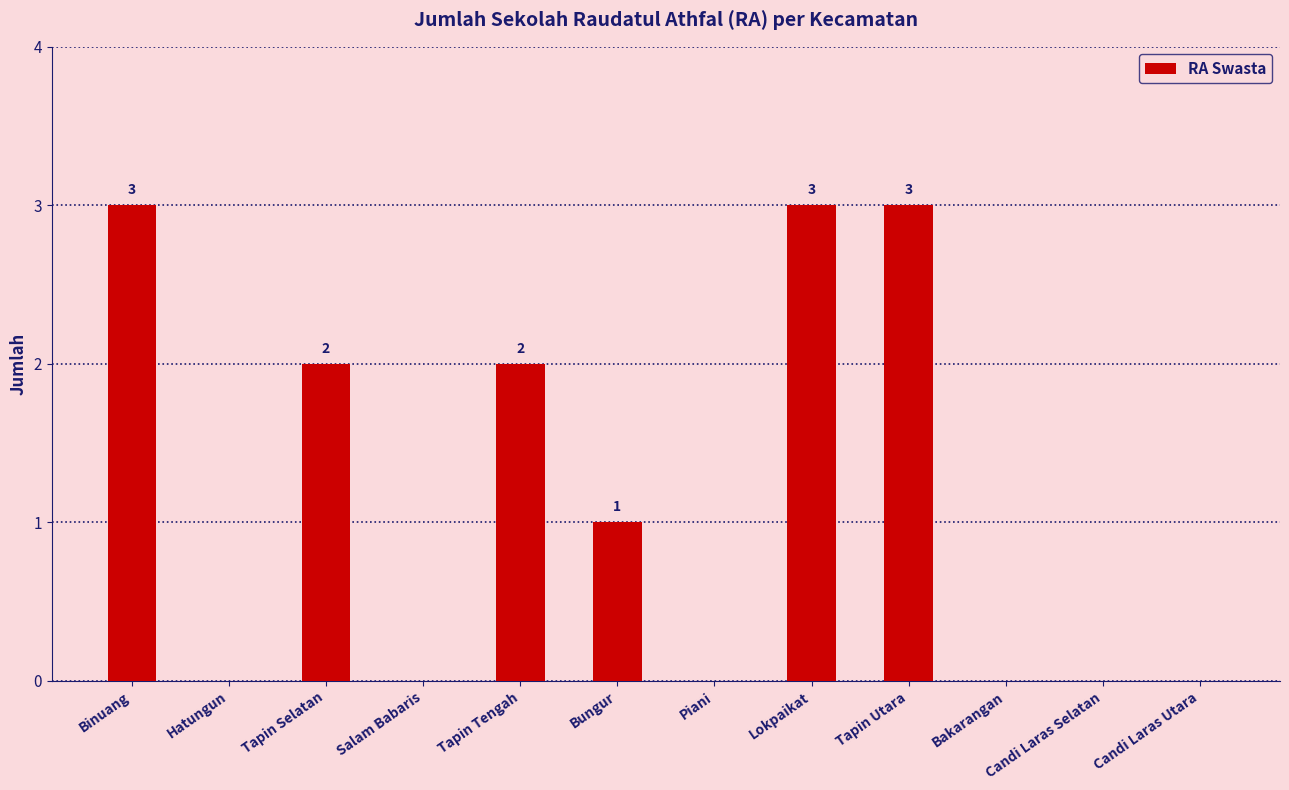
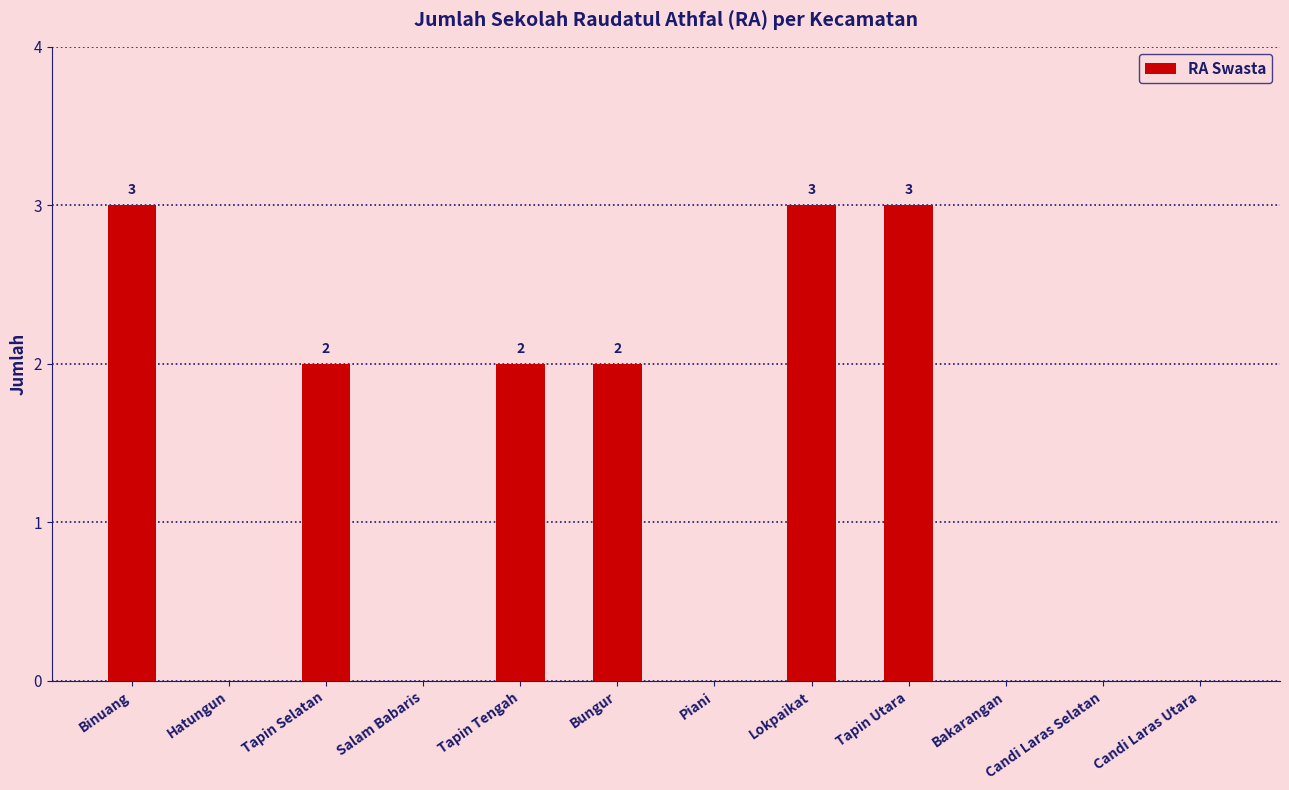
  {
    "Binuang": 3,
    "Tapin Selatan": 2,
    "Tapin Tengah": 2,
-   "Bungur": 1,
+   "Bungur": 2,
    "Lokpaikat": 3,
    "Tapin Utara": 3
  }
